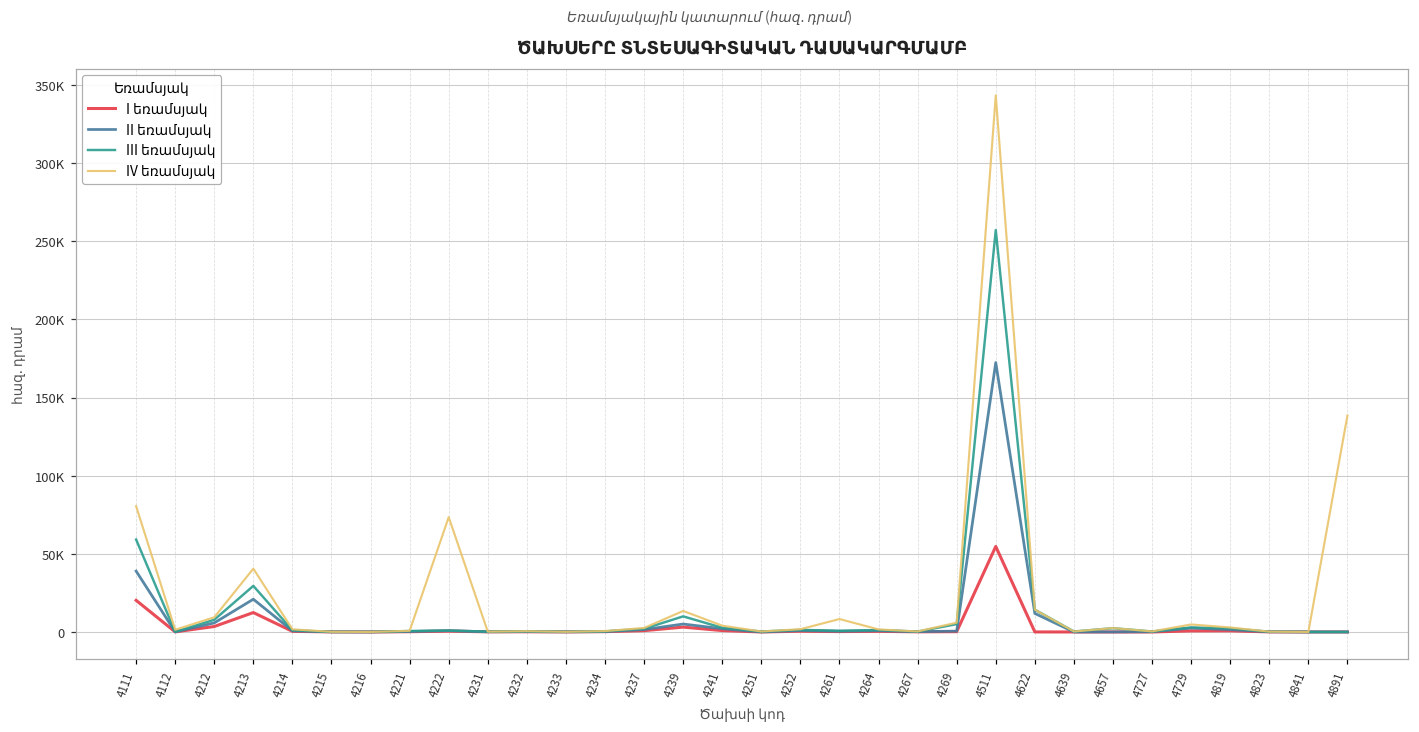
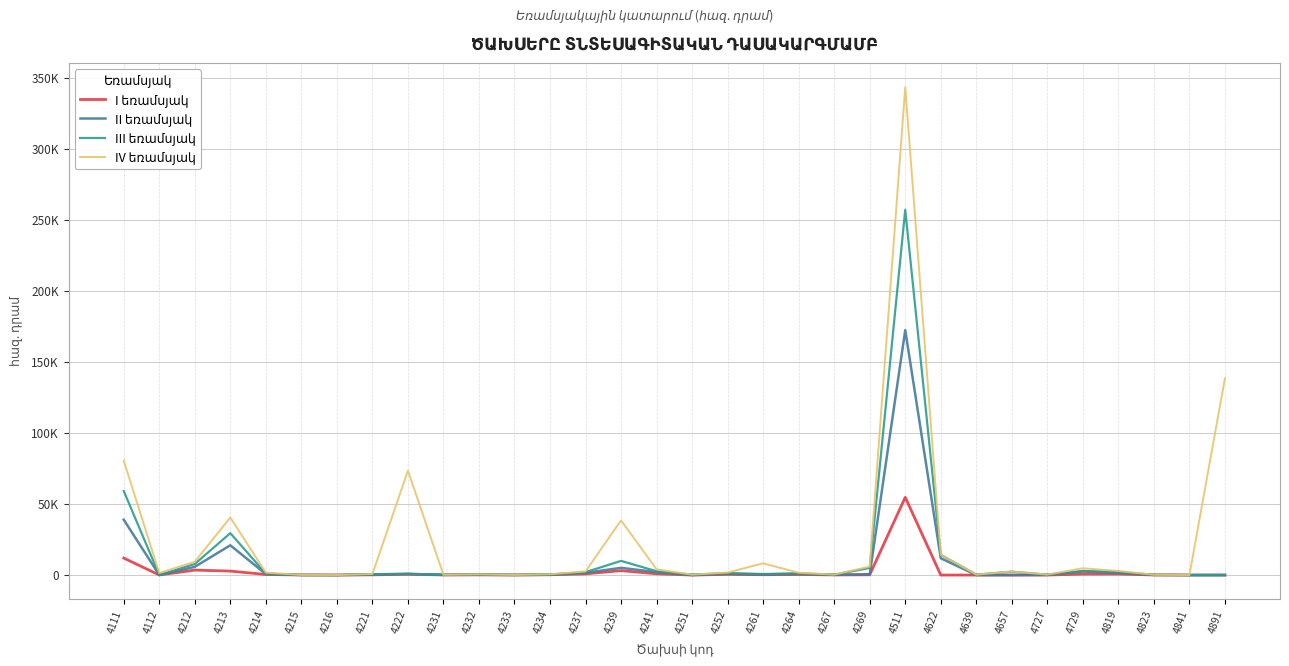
  {
    "I եռամսյակ": {
-     "4111": 20000,
+     "4111": 12000,
      "4212": 3000,
-     "4213": 12000,
+     "4213": 3000,
      "4239": 3000,
      "4511": 55000,
      "4622": 0
    },
    "IV եռամսյակ": {
      "4111": 80000,
      "4213": 41000,
      "4222": 73000,
-     "4239": 13000,
+     "4239": 38000,
      "4261": 8000,
      "4511": 343000,
      "4729": 5000,
      "4891": 138000
    }
  }
